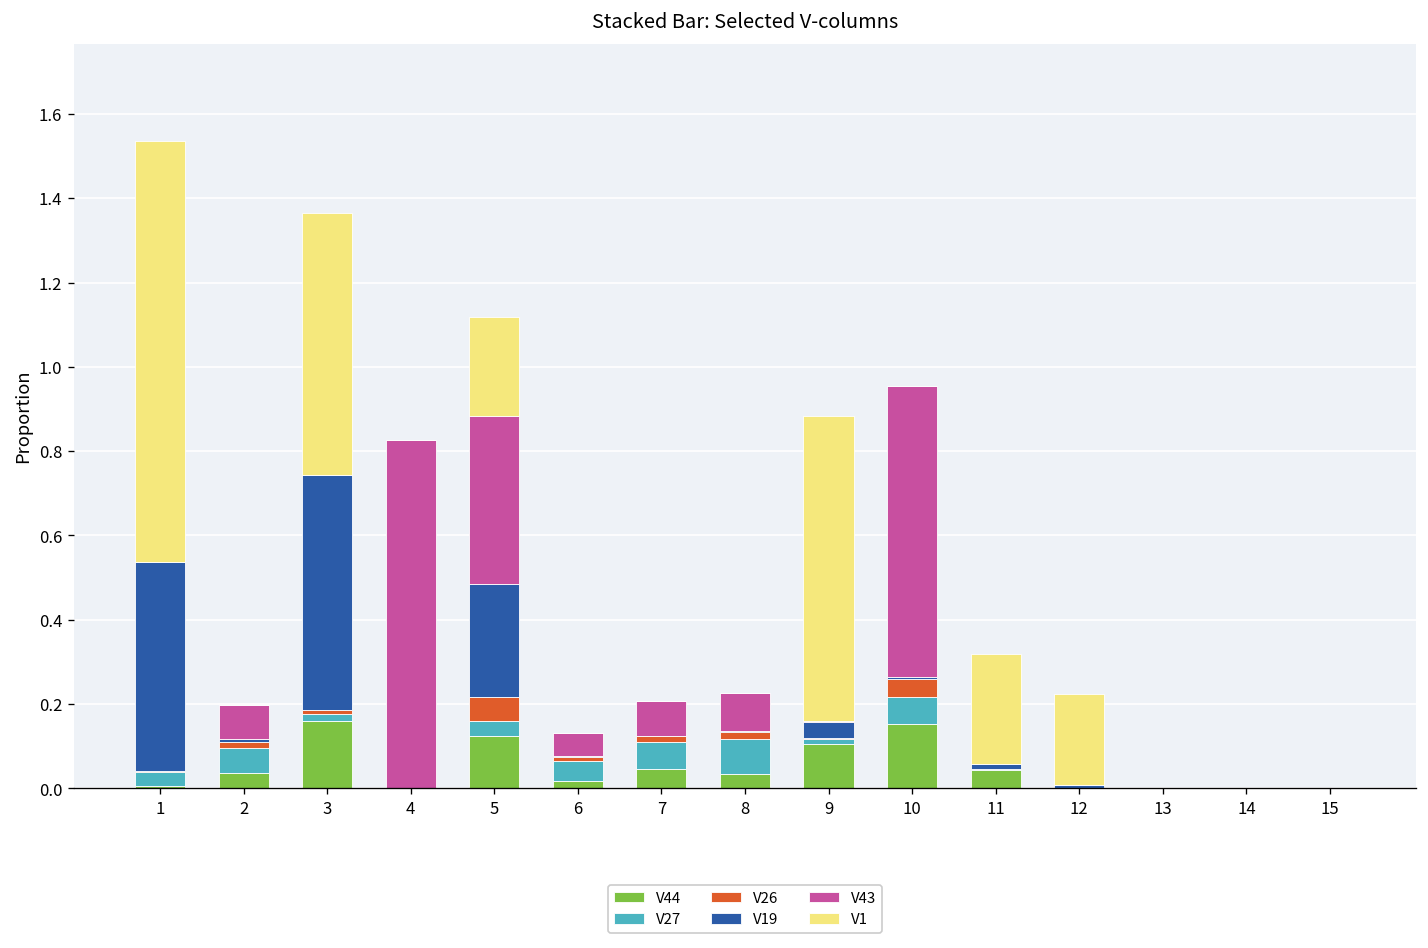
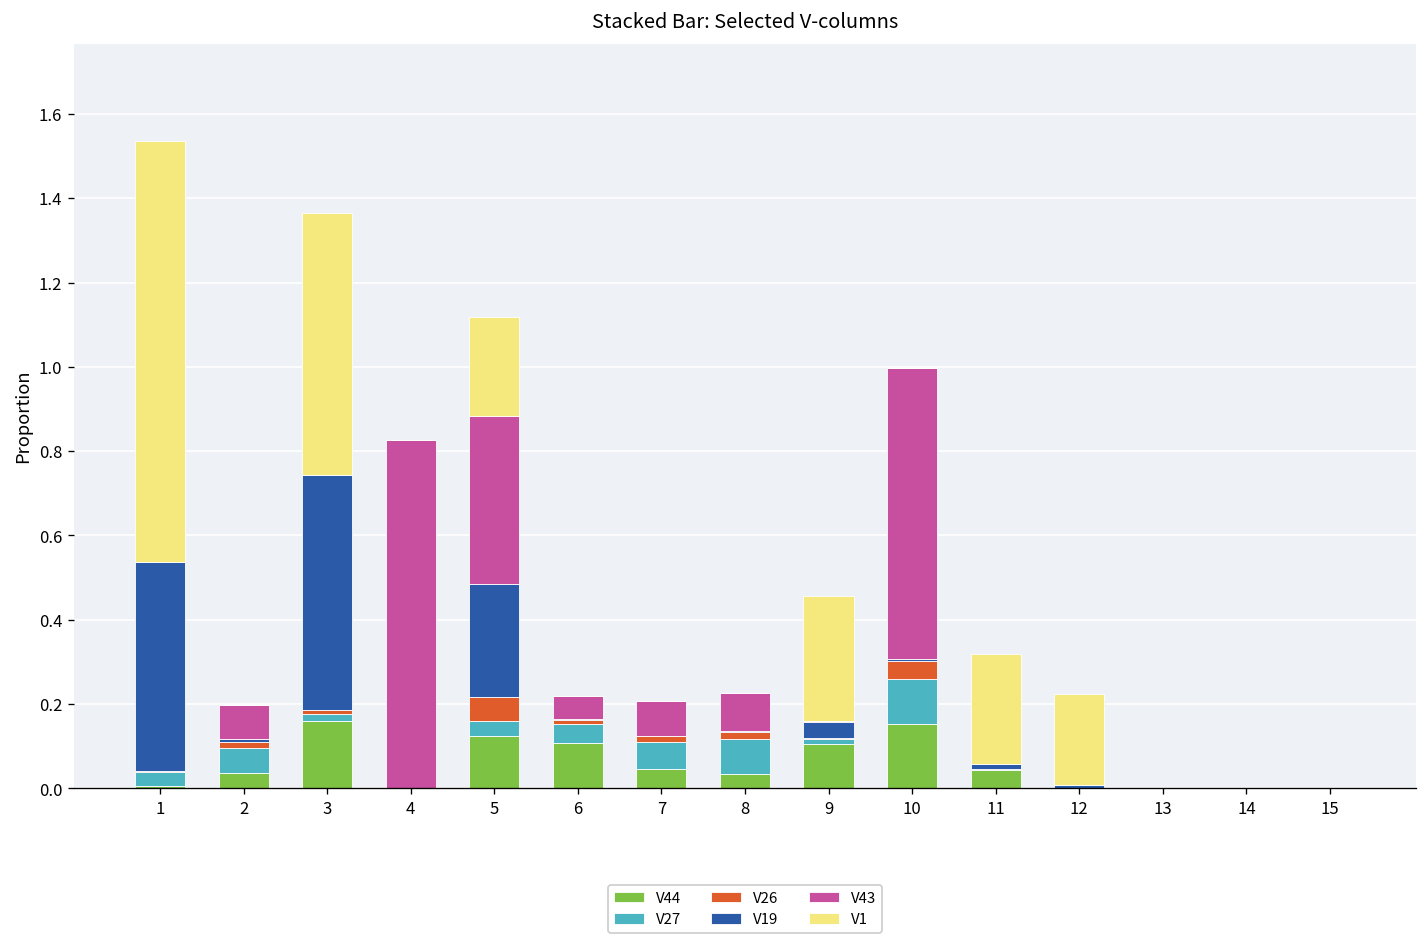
  {
    "V44": {
      "2": 0.04,
      "3": 0.16,
      "4": 0.00,
      "5": 0.12,
-     "6": 0.02,
+     "6": 0.11,
      "7": 0.05,
      "8": 0.04,
      "9": 0.11,
      "10": 0.15,
      "11": 0.04,
      "12": 0.00,
      "13": 0.00,
      "14": 0.00,
      "15": 0.00
    },
    "V27": {
      "1": 0.03,
      "2": 0.06,
      "3": 0.02,
      "4": 0.00,
      "5": 0.04,
      "6": 0.05,
      "7": 0.06,
      "8": 0.08,
      "9": 0.01,
-     "10": 0.06,
+     "10": 0.11,
      "13": 0.00,
      "14": 0.00,
      "15": 0.00
    },
    "V26": {
      "2": 0.02,
      "3": 0.01,
      "4": 0.00,
      "5": 0.06,
      "6": 0.01,
      "7": 0.01,
      "8": 0.02,
      "10": 0.04,
      "11": 0.00,
      "12": 0.00,
      "13": 0.00,
      "14": 0.00,
      "15": 0.00
    },
    "V19": {
      "1": 0.50,
      "3": 0.56,
      "4": 0.00,
      "5": 0.27,
      "7": 0.00,
      "9": 0.04,
      "11": 0.01,
      "12": 0.01,
      "13": 0.00,
      "14": 0.00,
      "15": 0.00
    },
    "V43": {
      "1": 0.00,
      "2": 0.08,
      "3": 0.00,
      "4": 0.83,
      "5": 0.40,
      "6": 0.05,
      "7": 0.08,
      "8": 0.09,
      "10": 0.69,
      "11": 0.00,
      "12": 0.00,
      "13": 0.00,
      "14": 0.00,
      "15": 0.00
    },
    "V1": {
      "1": 1.00,
      "2": 0.00,
      "3": 0.62,
      "4": 0.00,
      "5": 0.23,
      "6": 0.00,
      "7": 0.00,
      "8": 0.00,
-     "9": 0.72,
+     "9": 0.29,
      "10": 0.00,
      "11": 0.26,
      "12": 0.22,
      "13": 0.00,
      "14": 0.00,
      "15": 0.00
    }
  }
